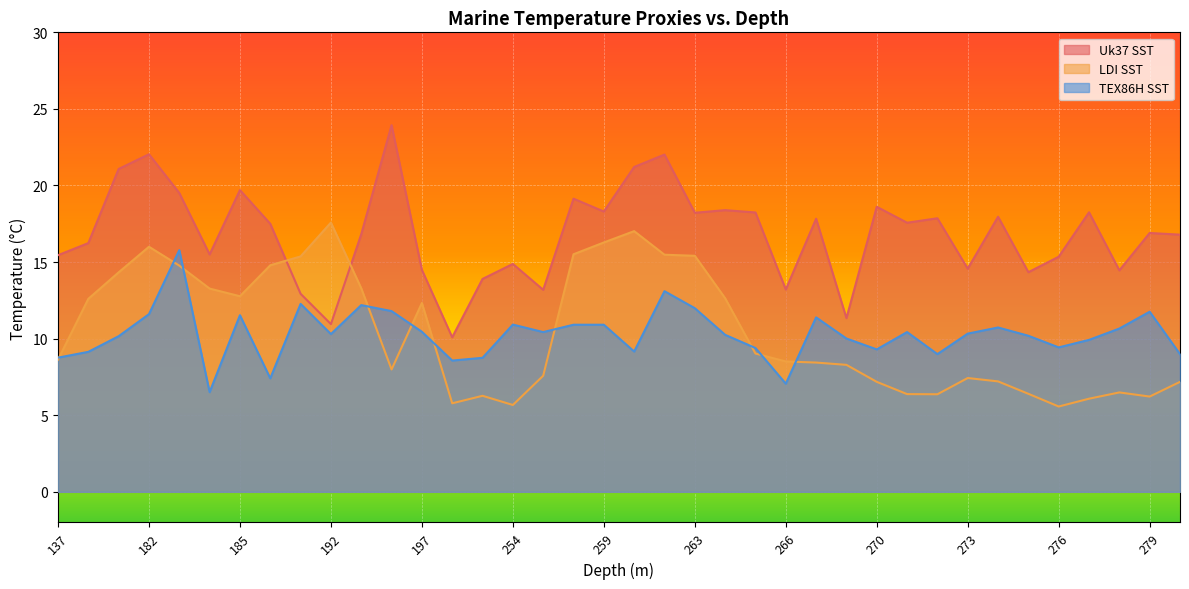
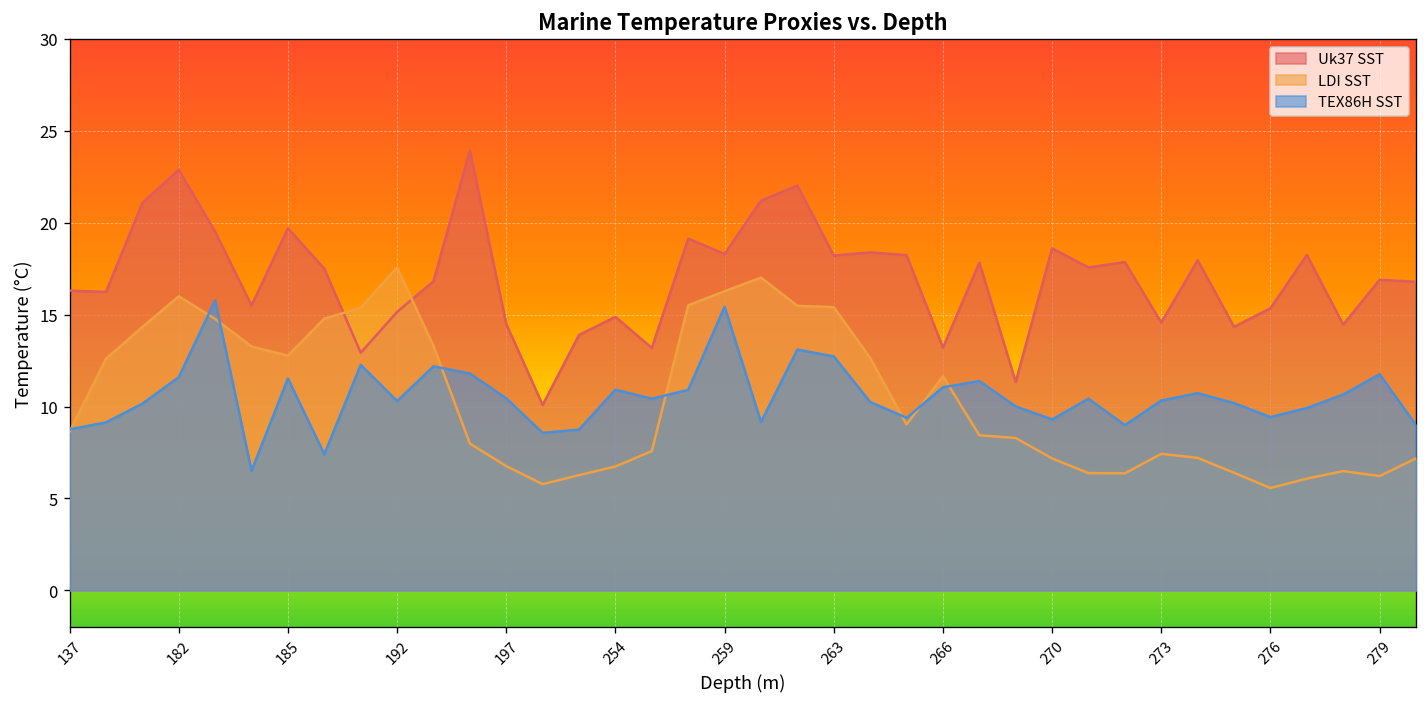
  {
    "Uk37 SST": {
-     "137": 15.5,
-     "182": 22.0,
+     "137": 16.3,
+     "182": 22.9,
      "185": 19.7,
-     "192": 11.0,
+     "192": 15.2,
      "197": 14.5,
      "254": 14.9,
      "259": 18.3,
      "263": 18.2,
      "266": 13.2,
      "270": 18.6,
      "273": 14.6,
      "276": 15.4,
      "279": 16.9
    },
    "LDI SST": {
      "182": 16.0,
      "185": 12.8,
      "192": 17.6,
-     "197": 12.3,
-     "254": 5.7,
+     "197": 6.8,
+     "254": 6.7,
      "259": 16.3,
      "263": 15.4,
-     "266": 8.5,
+     "266": 11.7,
      "270": 7.2,
      "273": 7.4,
      "276": 5.6,
      "279": 6.2
    },
    "TEX86H SST": {
      "182": 11.6,
      "185": 11.5,
      "192": 10.3,
      "197": 10.5,
      "254": 10.9,
-     "259": 10.9,
-     "263": 12.0,
-     "266": 7.1,
+     "259": 15.4,
+     "263": 12.7,
+     "266": 11.1,
      "270": 9.3,
      "273": 10.3,
      "276": 9.4,
      "279": 11.8
    }
  }
